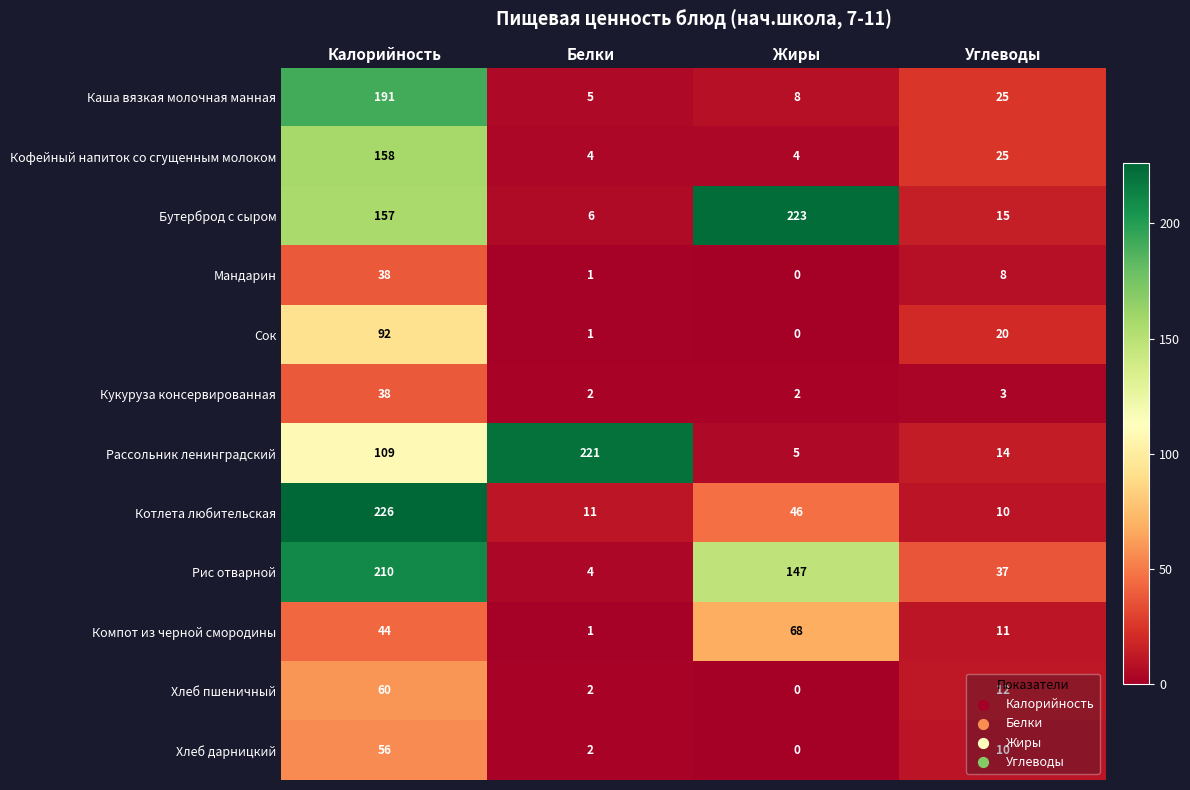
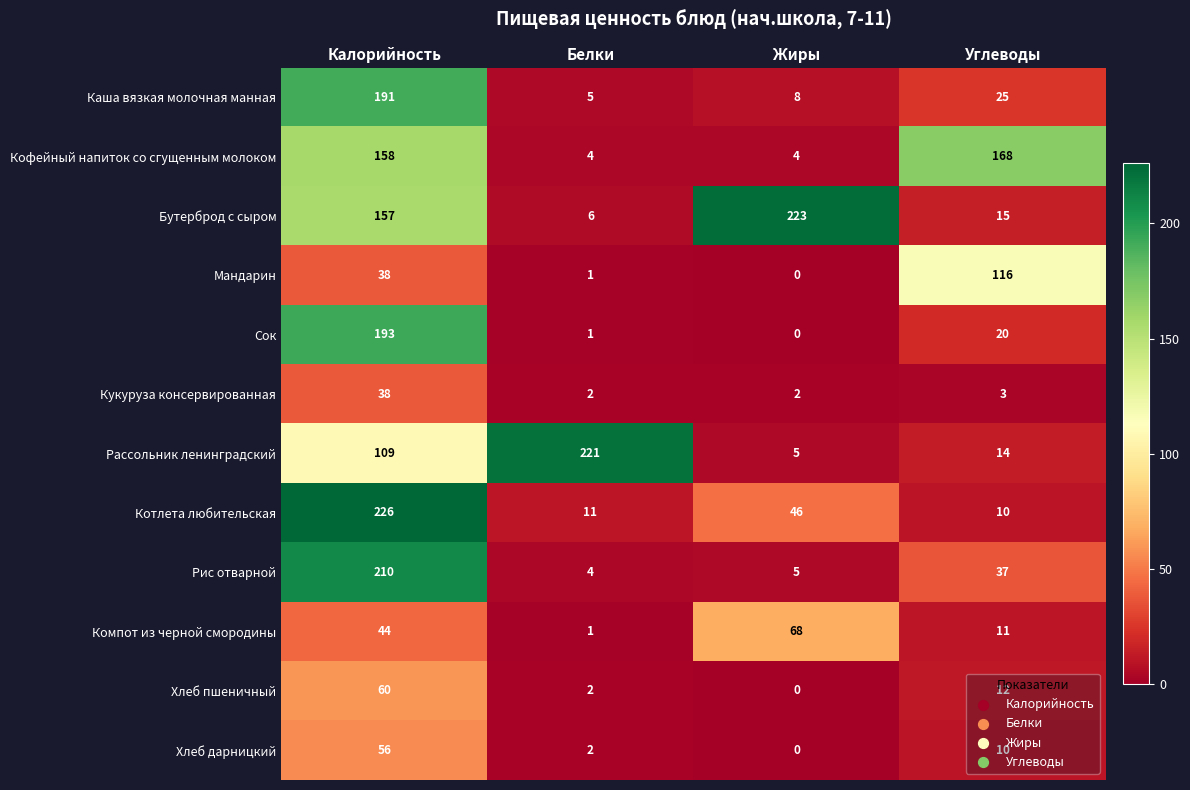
  {
    "Каша вязкая молочная манная": {
      "Калорийность": 191,
      "Белки": 5,
      "Жиры": 8,
      "Углеводы": 25
    },
    "Кофейный напиток со сгущенным молоком": {
      "Калорийность": 158,
      "Белки": 4,
      "Жиры": 4,
-     "Углеводы": 25
+     "Углеводы": 168
    },
    "Бутерброд с сыром": {
      "Калорийность": 157,
      "Белки": 6,
      "Жиры": 223,
      "Углеводы": 15
    },
    "Мандарин": {
      "Калорийность": 38,
      "Белки": 1,
      "Жиры": 0,
-     "Углеводы": 8
+     "Углеводы": 116
    },
    "Сок": {
-     "Калорийность": 92,
+     "Калорийность": 193,
      "Белки": 1,
      "Жиры": 0,
      "Углеводы": 20
    },
    "Кукуруза консервированная": {
      "Калорийность": 38,
      "Белки": 2,
      "Жиры": 2,
      "Углеводы": 3
    },
    "Рассольник ленинградский": {
      "Калорийность": 109,
      "Белки": 221,
      "Жиры": 5,
      "Углеводы": 14
    },
    "Котлета любительская": {
      "Калорийность": 226,
      "Белки": 11,
      "Жиры": 46,
      "Углеводы": 10
    },
    "Рис отварной": {
      "Калорийность": 210,
      "Белки": 4,
-     "Жиры": 147,
+     "Жиры": 5,
      "Углеводы": 37
    },
    "Компот из черной смородины": {
      "Калорийность": 44,
      "Белки": 1,
      "Жиры": 68,
      "Углеводы": 11
    },
    "Хлеб пшеничный": {
      "Калорийность": 60,
      "Белки": 2,
      "Жиры": 0
    },
    "Хлеб дарницкий": {
      "Калорийность": 56,
      "Белки": 2,
      "Жиры": 0
    }
  }
